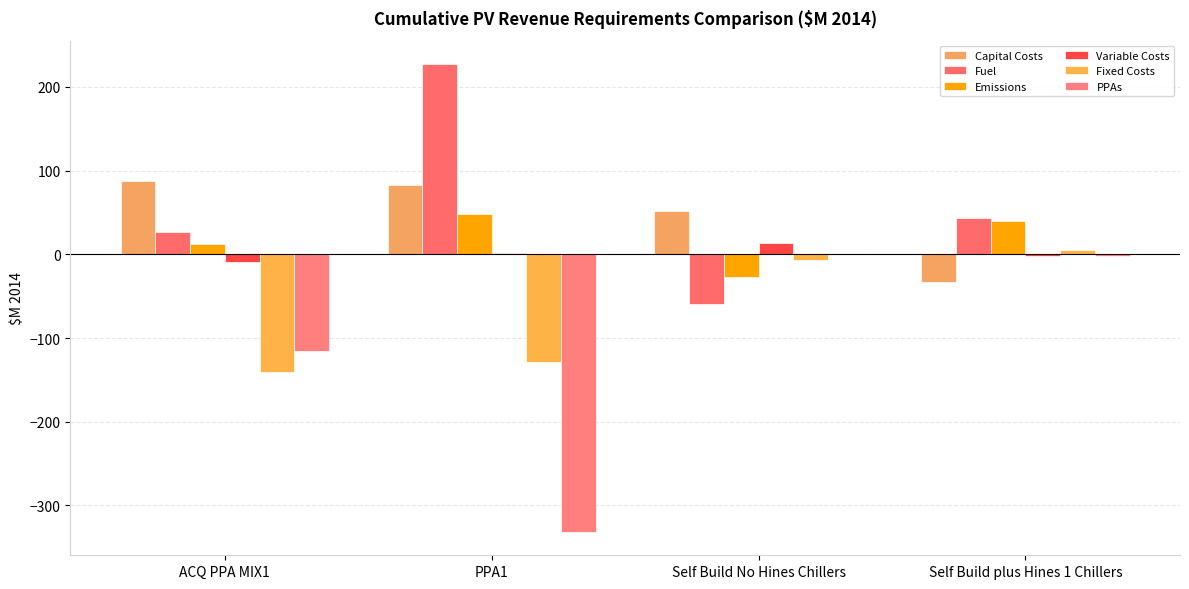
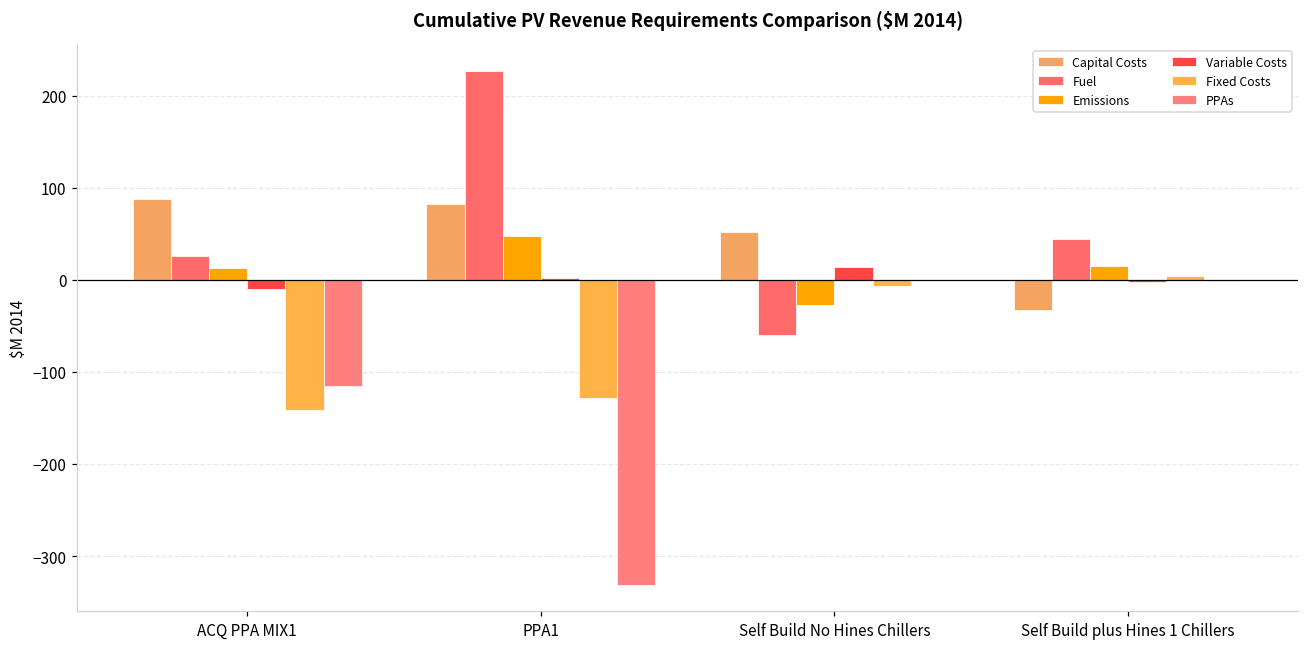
  {
    "Emissions": {
      "ACQ PPA MIX1": 10,
      "PPA1": 50,
      "Self Build No Hines Chillers": -30,
-     "Self Build plus Hines 1 Chillers": 40
+     "Self Build plus Hines 1 Chillers": 20
    }
  }
